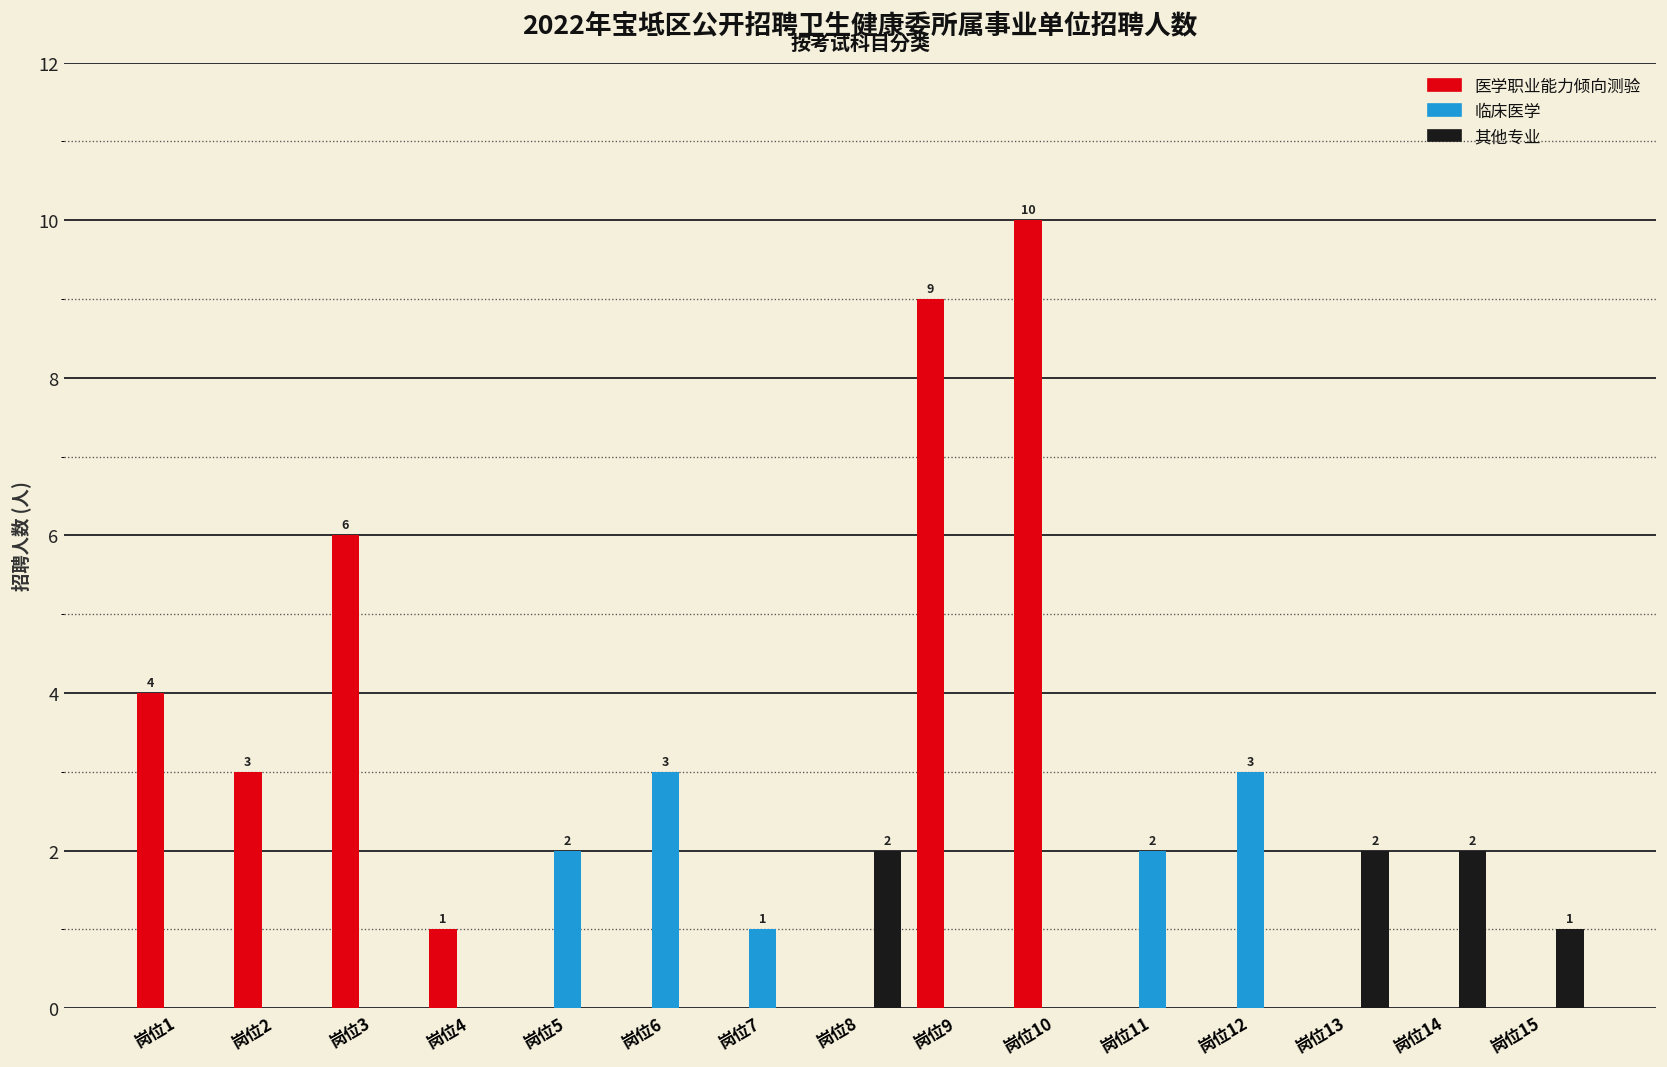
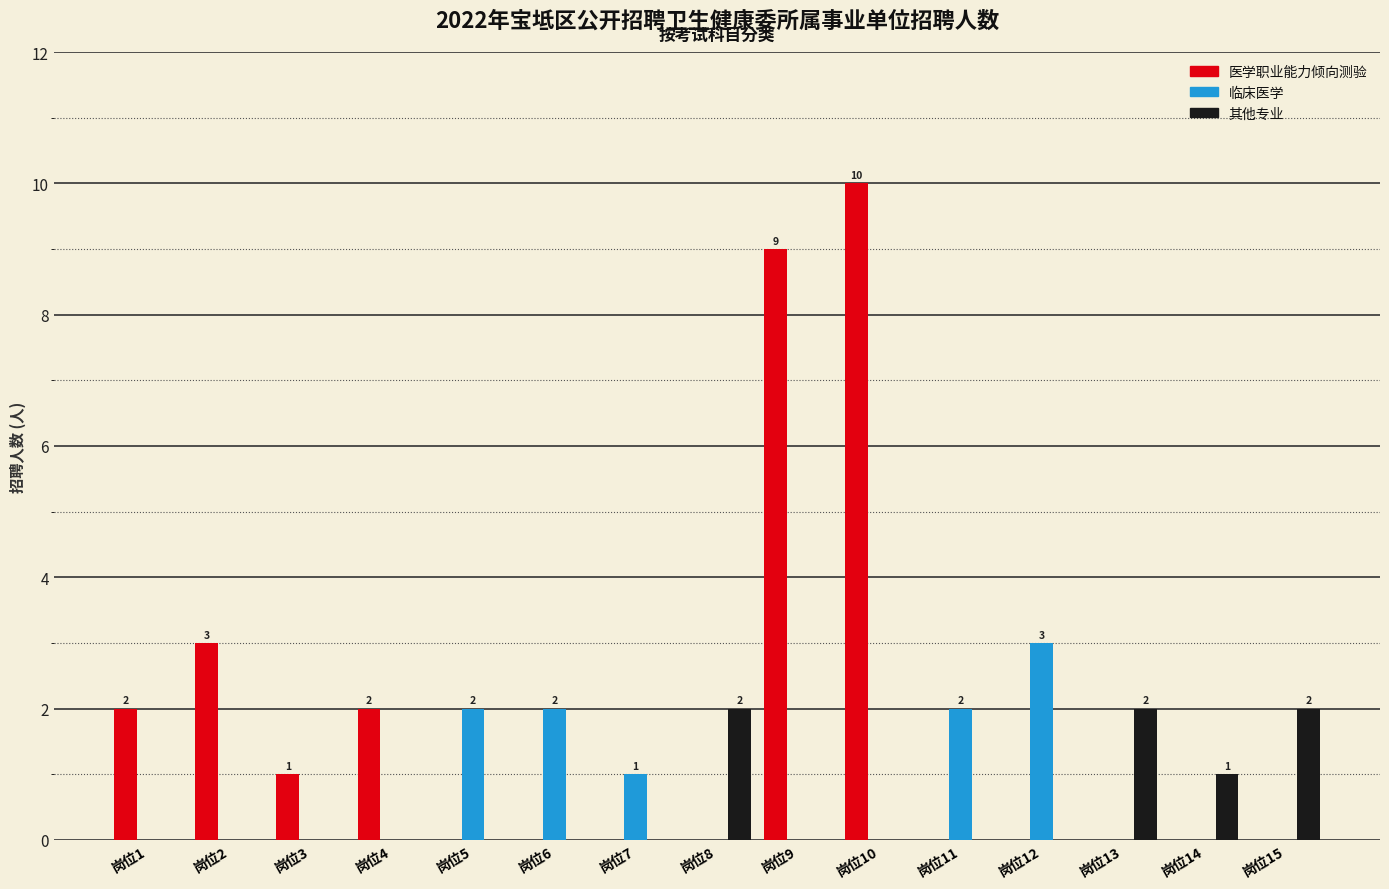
  {
    "医学职业能力倾向测验": {
-     "岗位1": 4,
+     "岗位1": 2,
      "岗位2": 3,
-     "岗位3": 6,
-     "岗位4": 1,
+     "岗位3": 1,
+     "岗位4": 2,
      "岗位9": 9,
      "岗位10": 10
    },
    "临床医学": {
      "岗位5": 2,
-     "岗位6": 3,
+     "岗位6": 2,
      "岗位7": 1,
      "岗位11": 2,
      "岗位12": 3
    },
    "其他专业": {
      "岗位8": 2,
      "岗位13": 2,
-     "岗位14": 2,
-     "岗位15": 1
+     "岗位14": 1,
+     "岗位15": 2
    }
  }
